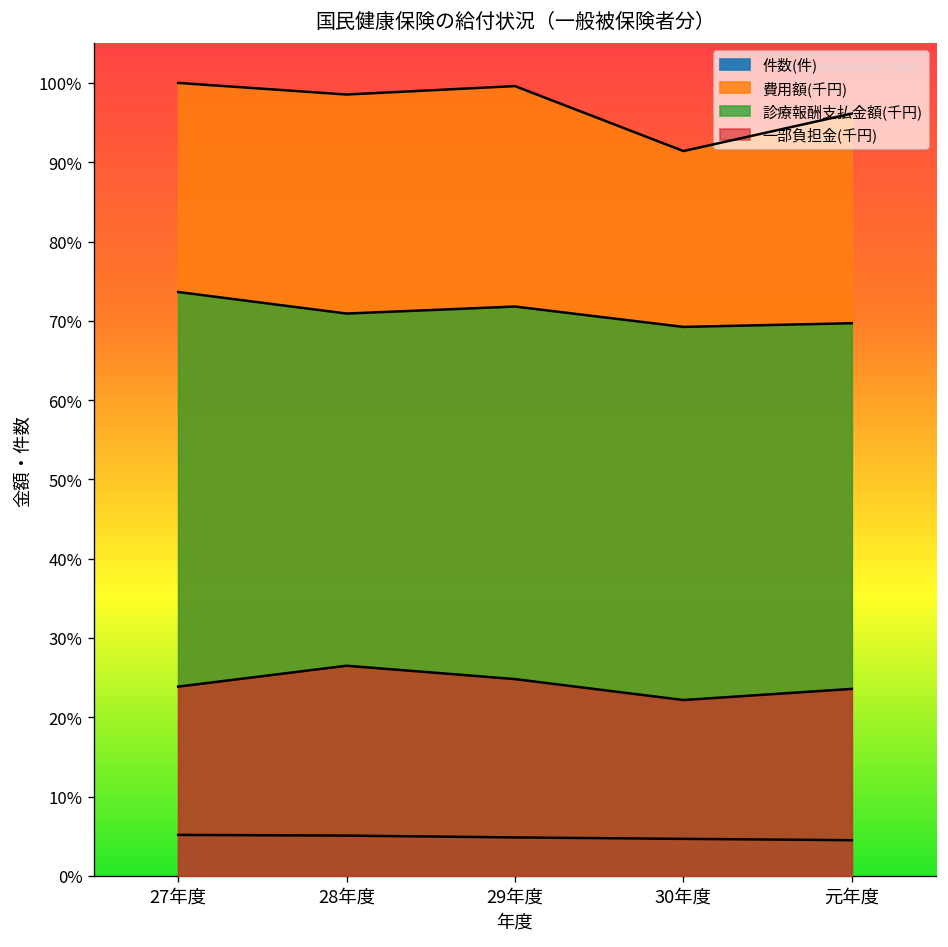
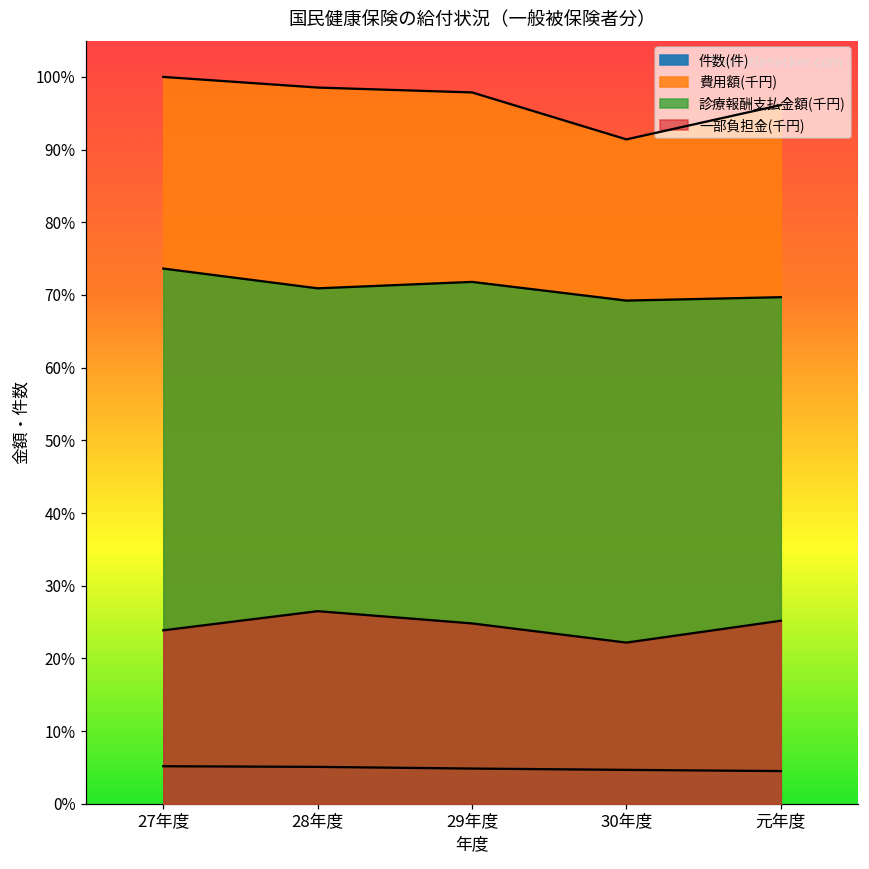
  {
    "件数(件)": {
      "27年度": "5%",
      "28年度": "5%",
      "29年度": "5%",
      "30年度": "5%",
      "元年度": "4%"
    },
    "費用額(千円)": {
      "27年度": "100%",
      "28年度": "99%",
-     "29年度": "100%",
+     "29年度": "98%",
      "30年度": "91%"
    },
    "診療報酬支払金額(千円)": {
      "27年度": "74%",
      "28年度": "71%",
      "29年度": "72%",
      "30年度": "69%",
      "元年度": "70%"
    },
    "一部負担金(千円)": {
      "27年度": "24%",
      "28年度": "27%",
      "29年度": "25%",
      "30年度": "22%",
-     "元年度": "24%"
+     "元年度": "25%"
    }
  }
